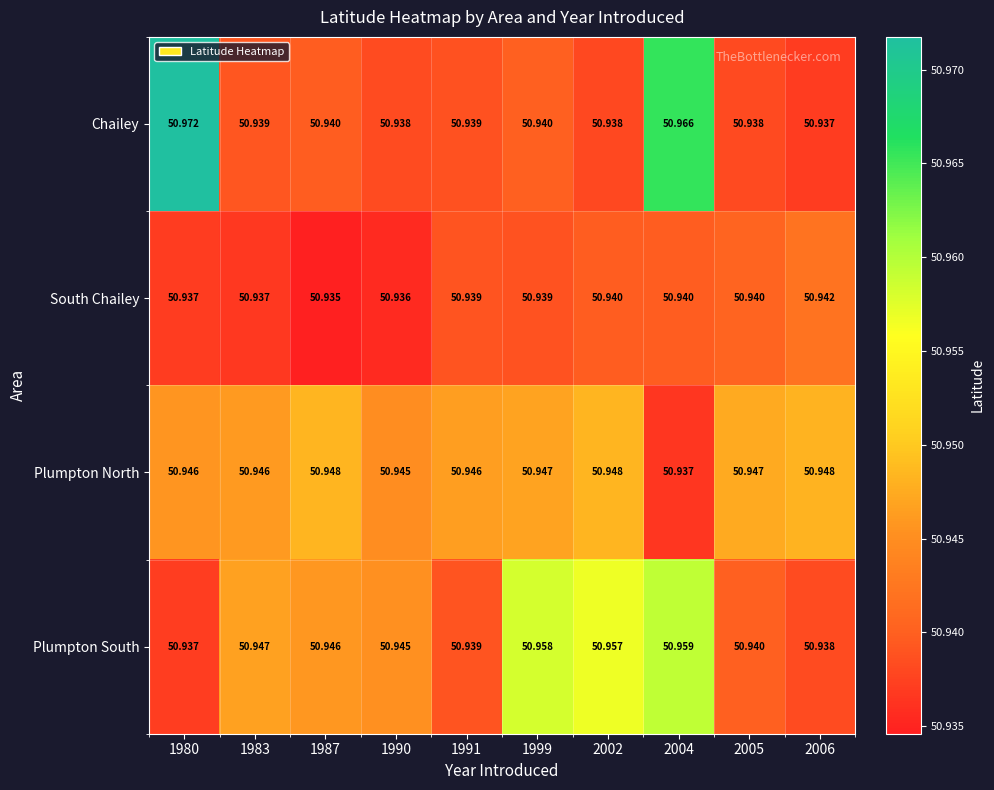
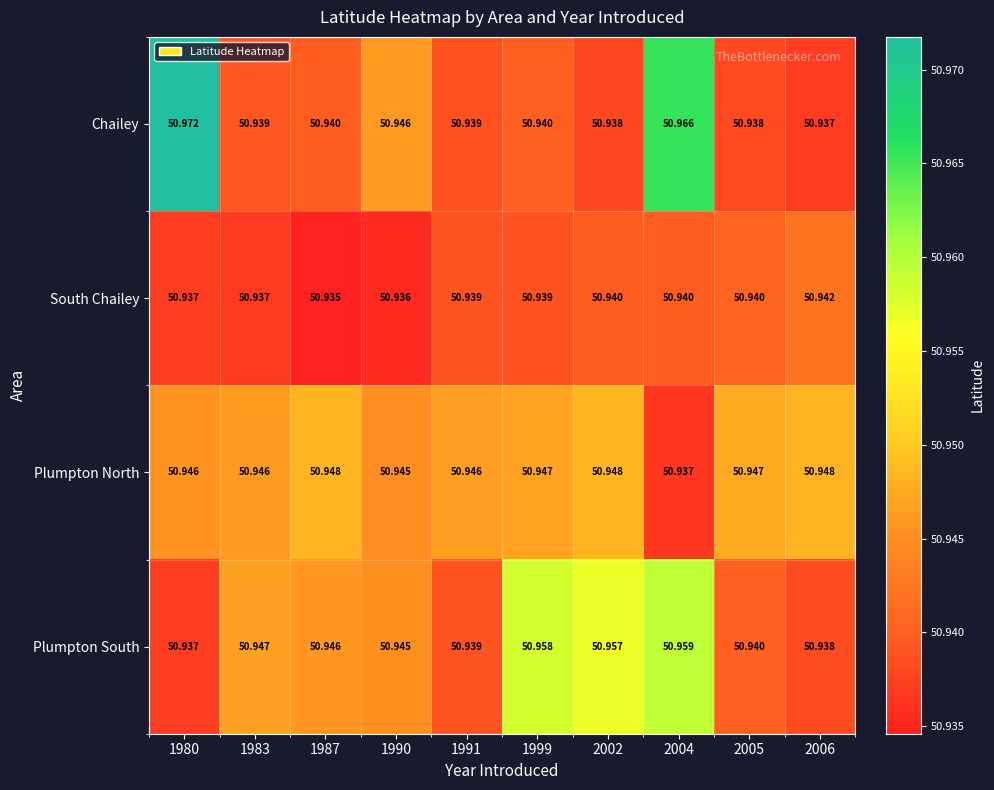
  {
    "Chailey": {
      "1980": 50.972,
      "1983": 50.939,
      "1987": 50.940,
-     "1990": 50.938,
+     "1990": 50.946,
      "1991": 50.939,
      "1999": 50.940,
      "2002": 50.938,
      "2004": 50.966,
      "2006": 50.937
    },
    "South Chailey": {
      "1980": 50.937,
      "1983": 50.937,
      "1987": 50.935,
      "1990": 50.936,
      "1991": 50.939,
      "1999": 50.939,
      "2002": 50.940,
      "2004": 50.940,
      "2005": 50.940,
      "2006": 50.942
    },
    "Plumpton North": {
      "1980": 50.946,
      "1983": 50.946,
      "1987": 50.948,
      "1990": 50.945,
      "1991": 50.946,
      "1999": 50.947,
      "2002": 50.948,
      "2004": 50.937,
      "2005": 50.947,
      "2006": 50.948
    },
    "Plumpton South": {
      "1980": 50.937,
      "1983": 50.947,
      "1987": 50.946,
      "1990": 50.945,
      "1991": 50.939,
      "1999": 50.958,
      "2002": 50.957,
      "2004": 50.959,
      "2005": 50.940,
      "2006": 50.938
    }
  }
